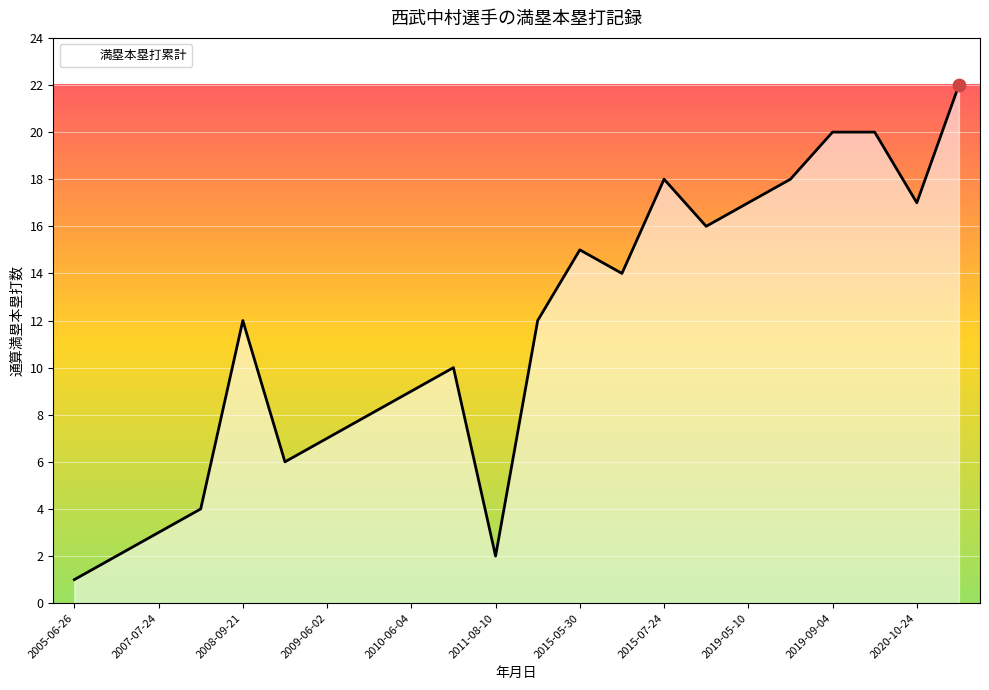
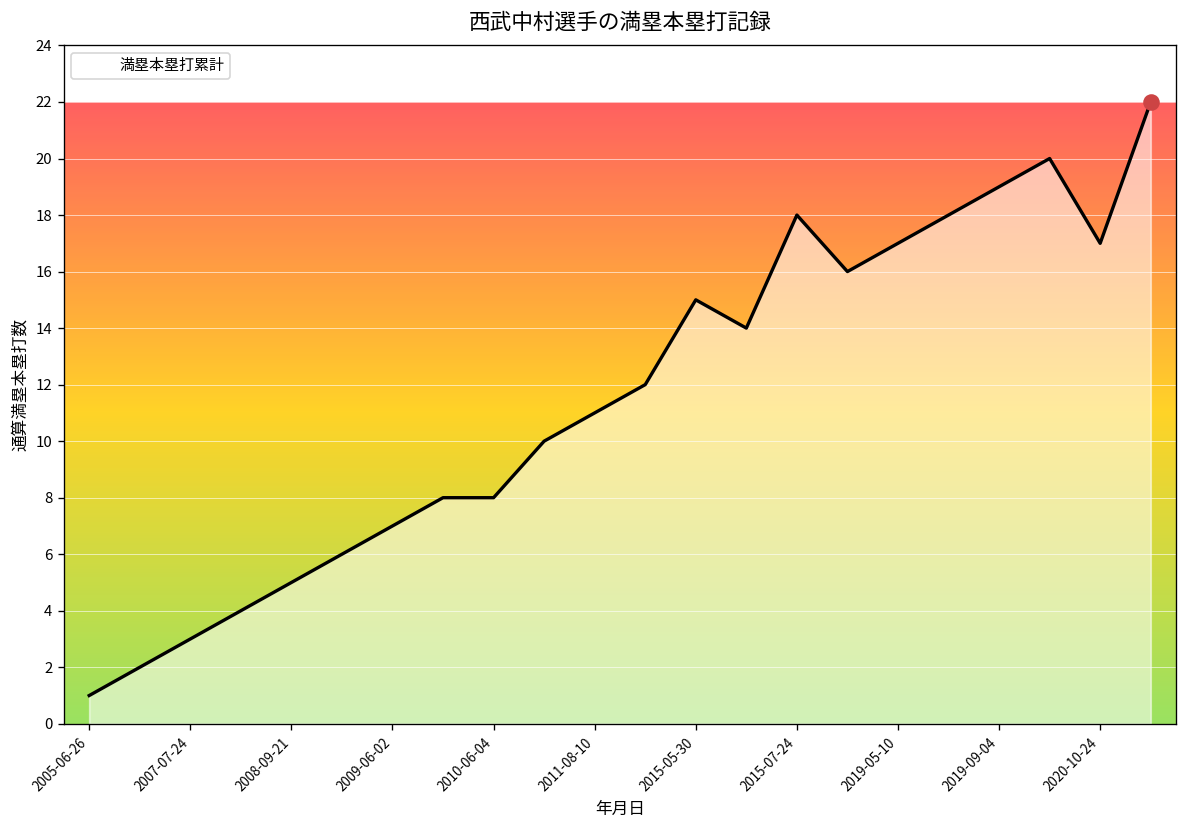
  {
    "満塁本塁打累計": {
      "2005-06-26": 1,
      "2007-07-24": 3,
-     "2008-09-21": 12,
+     "2008-09-21": 5,
      "2009-06-02": 7,
-     "2010-06-04": 9,
-     "2011-08-10": 2,
+     "2010-06-04": 8,
+     "2011-08-10": 11,
      "2015-05-30": 15,
      "2015-07-24": 18,
      "2019-05-10": 17,
-     "2019-09-04": 20,
+     "2019-09-04": 19,
      "2020-10-24": 17
    }
  }
